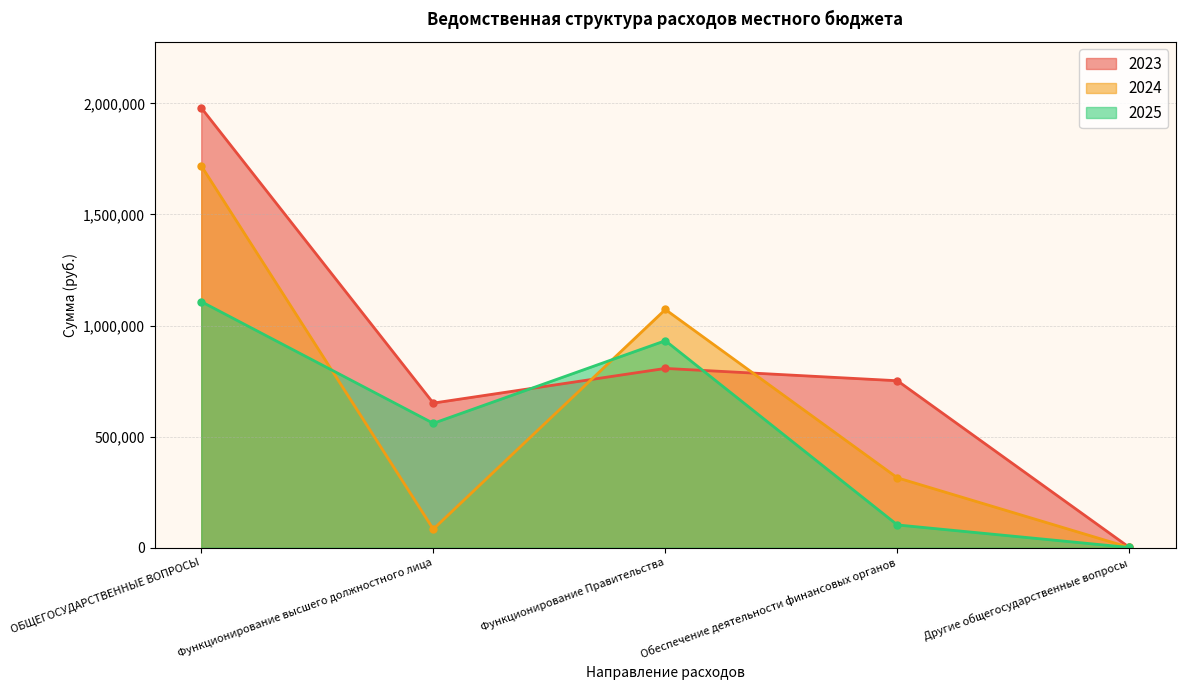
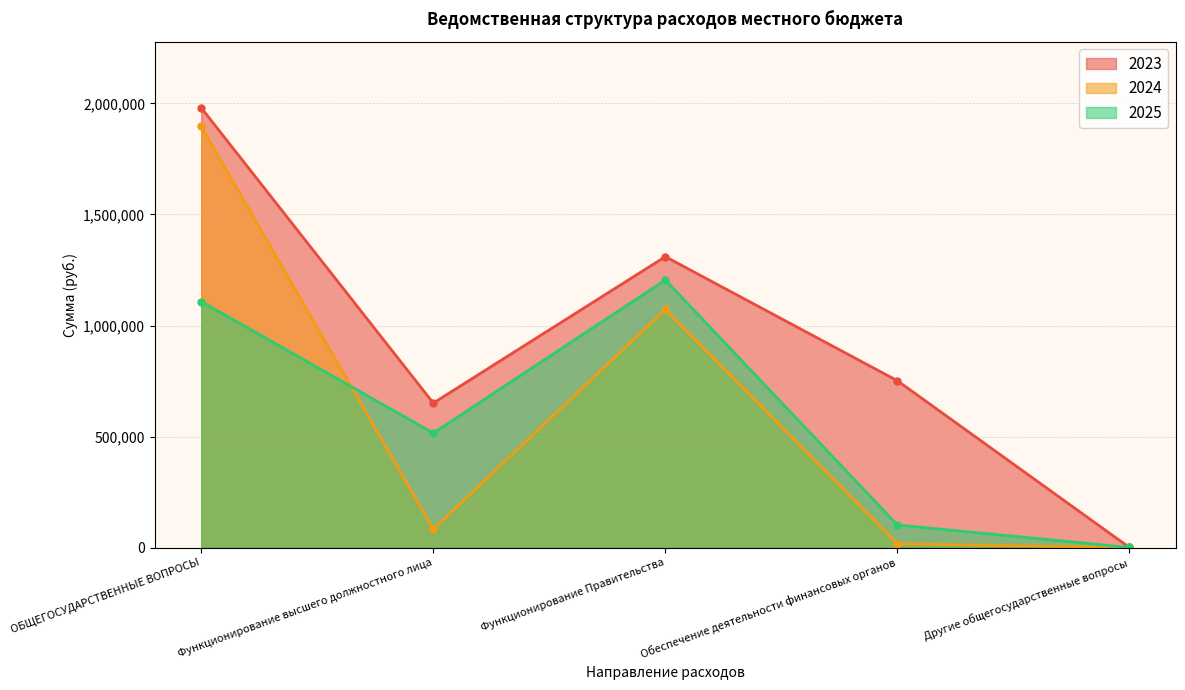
  {
    "2023": {
      "ОБЩЕГОСУДАРСТВЕННЫЕ ВОПРОСЫ": "1,980,000",
      "Функционирование высшего должностного лица": "650,000",
-     "Функционирование Правительства": "810,000",
+     "Функционирование Правительства": "1,310,000",
      "Обеспечение деятельности финансовых органов": "750,000"
    },
    "2024": {
-     "ОБЩЕГОСУДАРСТВЕННЫЕ ВОПРОСЫ": "1,720,000",
+     "ОБЩЕГОСУДАРСТВЕННЫЕ ВОПРОСЫ": "1,900,000",
      "Функционирование высшего должностного лица": "80,000",
      "Функционирование Правительства": "1,070,000",
-     "Обеспечение деятельности финансовых органов": "310,000"
+     "Обеспечение деятельности финансовых органов": "20,000"
    },
    "2025": {
      "ОБЩЕГОСУДАРСТВЕННЫЕ ВОПРОСЫ": "1,110,000",
-     "Функционирование высшего должностного лица": "560,000",
-     "Функционирование Правительства": "930,000",
+     "Функционирование высшего должностного лица": "520,000",
+     "Функционирование Правительства": "1,210,000",
      "Обеспечение деятельности финансовых органов": "100,000"
    }
  }
